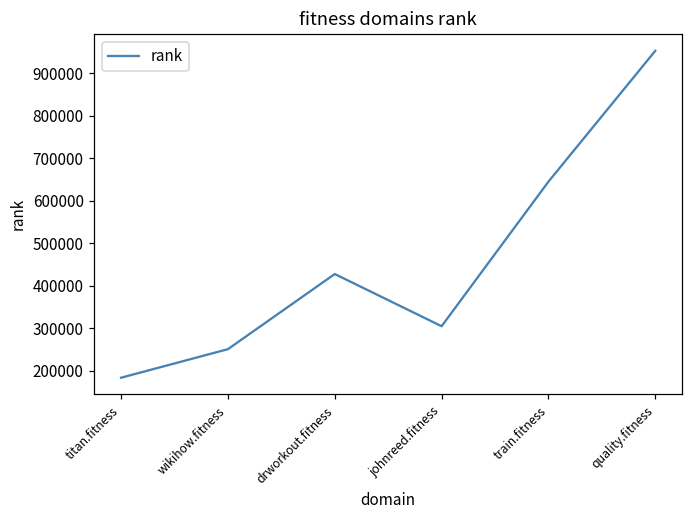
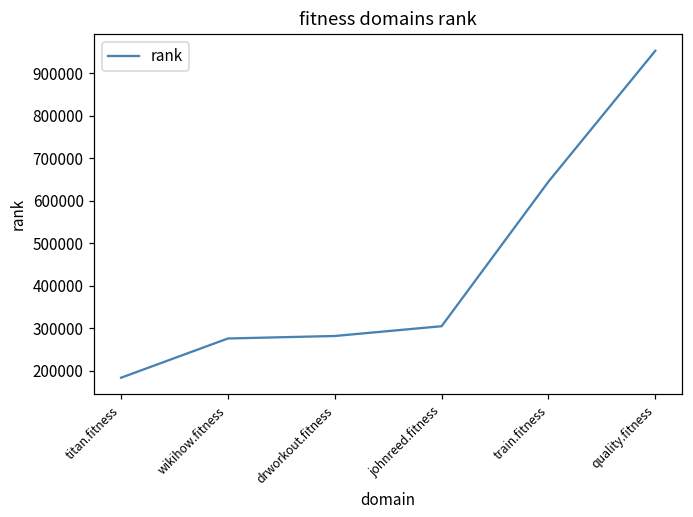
  {
    "titan.fitness": 180000,
-   "wikihow.fitness": 250000,
-   "drworkout.fitness": 430000,
+   "wikihow.fitness": 280000,
+   "drworkout.fitness": 280000,
    "johnreed.fitness": 300000,
    "train.fitness": 650000,
    "quality.fitness": 950000
  }
